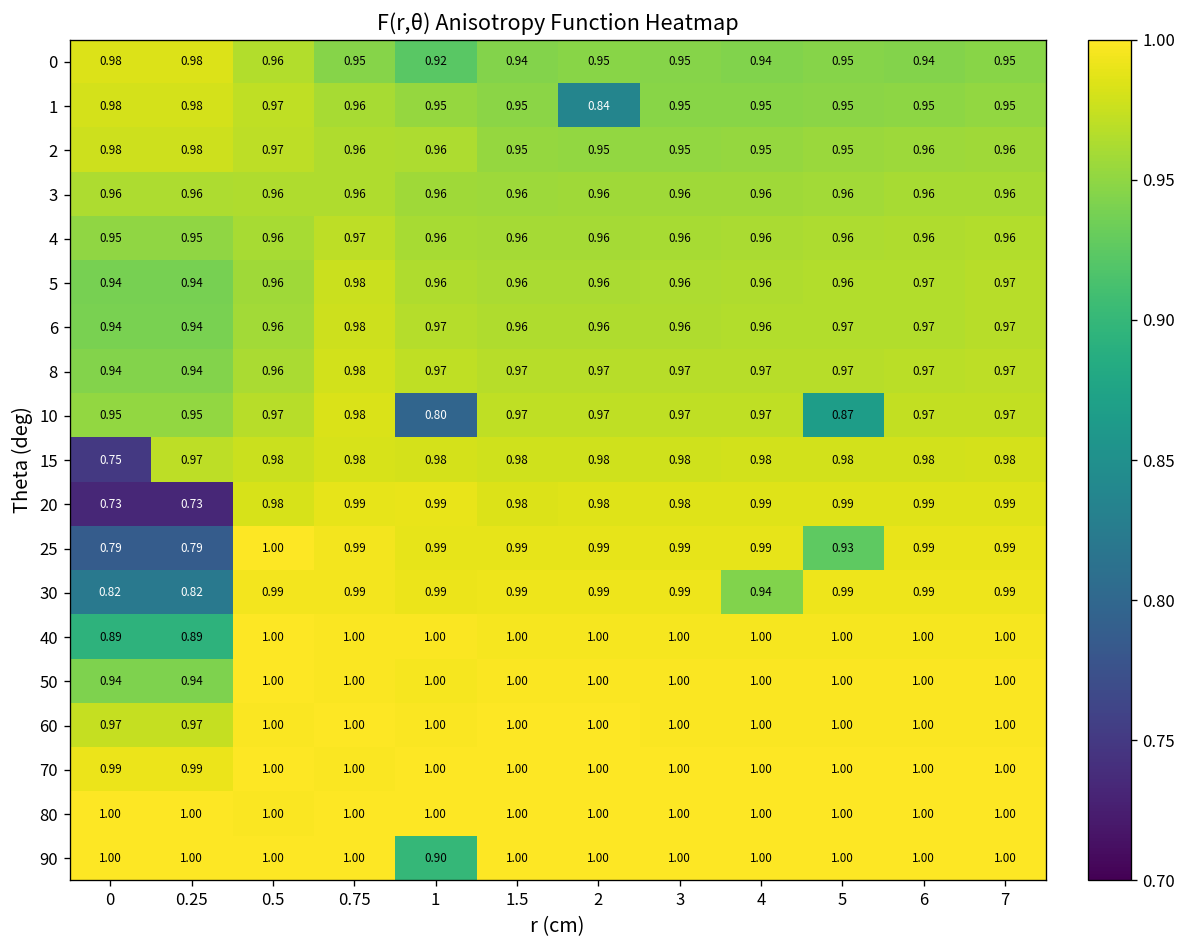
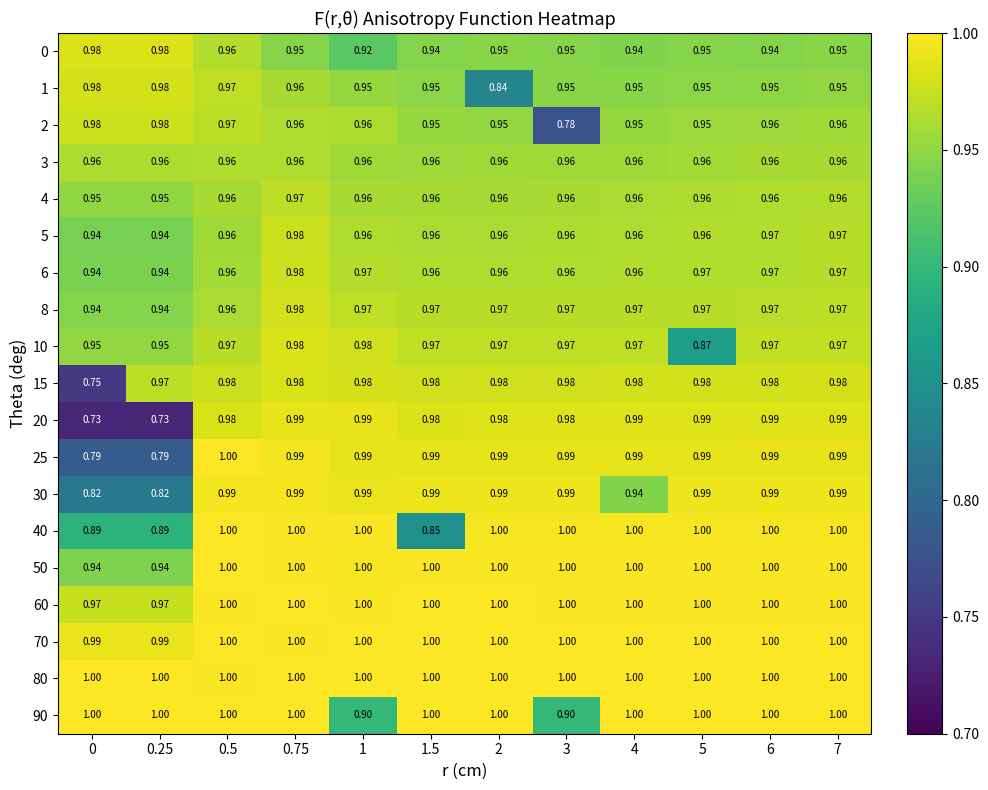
  {
    "2": {
      "0": 0.98,
      "0.25": 0.98,
      "0.5": 0.97,
      "0.75": 0.96,
      "1": 0.96,
      "1.5": 0.95,
      "2": 0.95,
-     "3": 0.95,
+     "3": 0.78,
      "4": 0.95,
      "5": 0.95,
      "6": 0.96,
      "7": 0.96
    },
    "10": {
      "0": 0.95,
      "0.25": 0.95,
      "0.5": 0.97,
      "0.75": 0.98,
-     "1": 0.80,
+     "1": 0.98,
      "1.5": 0.97,
      "2": 0.97,
      "3": 0.97,
      "4": 0.97,
      "5": 0.87,
      "6": 0.97,
      "7": 0.97
    },
    "25": {
      "0": 0.79,
      "0.25": 0.79,
      "0.5": 1.00,
      "0.75": 0.99,
      "1": 0.99,
      "1.5": 0.99,
      "2": 0.99,
      "3": 0.99,
      "4": 0.99,
-     "5": 0.93,
+     "5": 0.99,
      "6": 0.99,
      "7": 0.99
    },
    "40": {
      "0": 0.89,
      "0.25": 0.89,
      "0.5": 1.00,
      "0.75": 1.00,
      "1": 1.00,
-     "1.5": 1.00,
+     "1.5": 0.85,
      "2": 1.00,
      "3": 1.00,
      "4": 1.00,
      "5": 1.00,
      "6": 1.00,
      "7": 1.00
    },
    "90": {
      "0": 1.00,
      "0.25": 1.00,
      "0.5": 1.00,
      "0.75": 1.00,
      "1": 0.90,
      "1.5": 1.00,
      "2": 1.00,
-     "3": 1.00,
+     "3": 0.90,
      "4": 1.00,
      "5": 1.00,
      "6": 1.00,
      "7": 1.00
    }
  }
